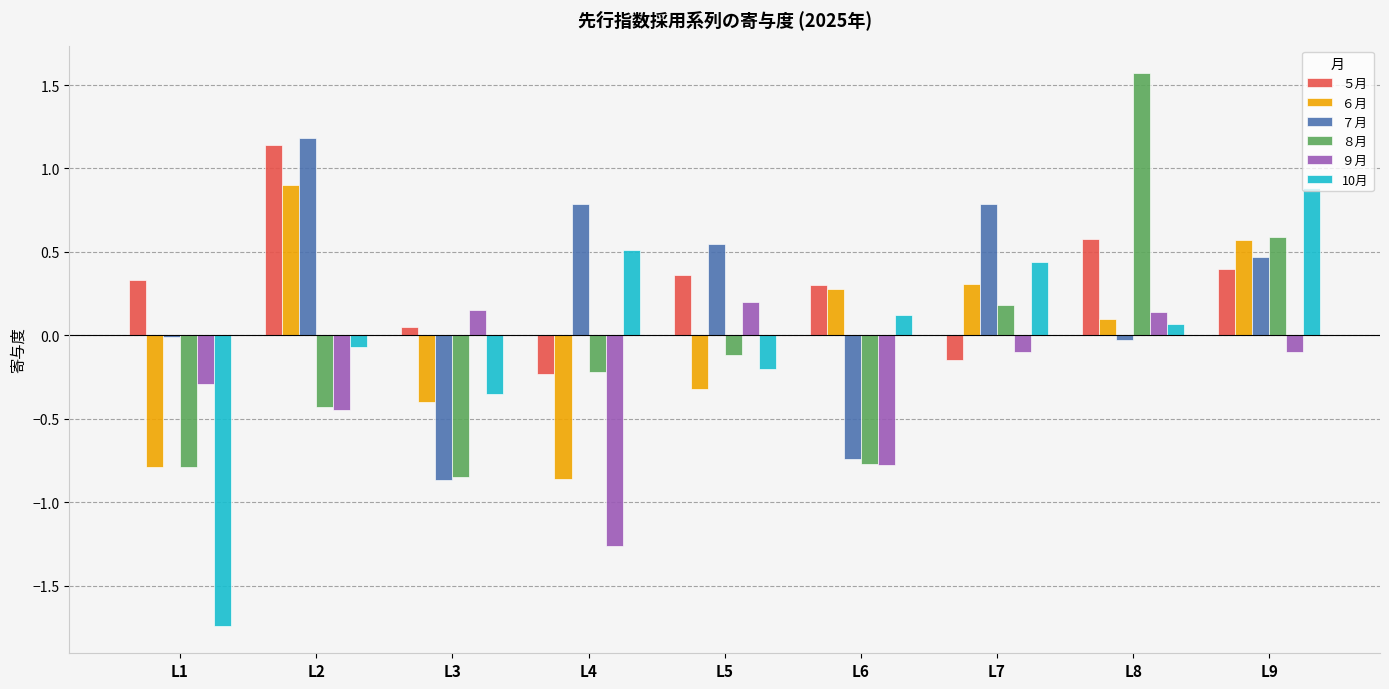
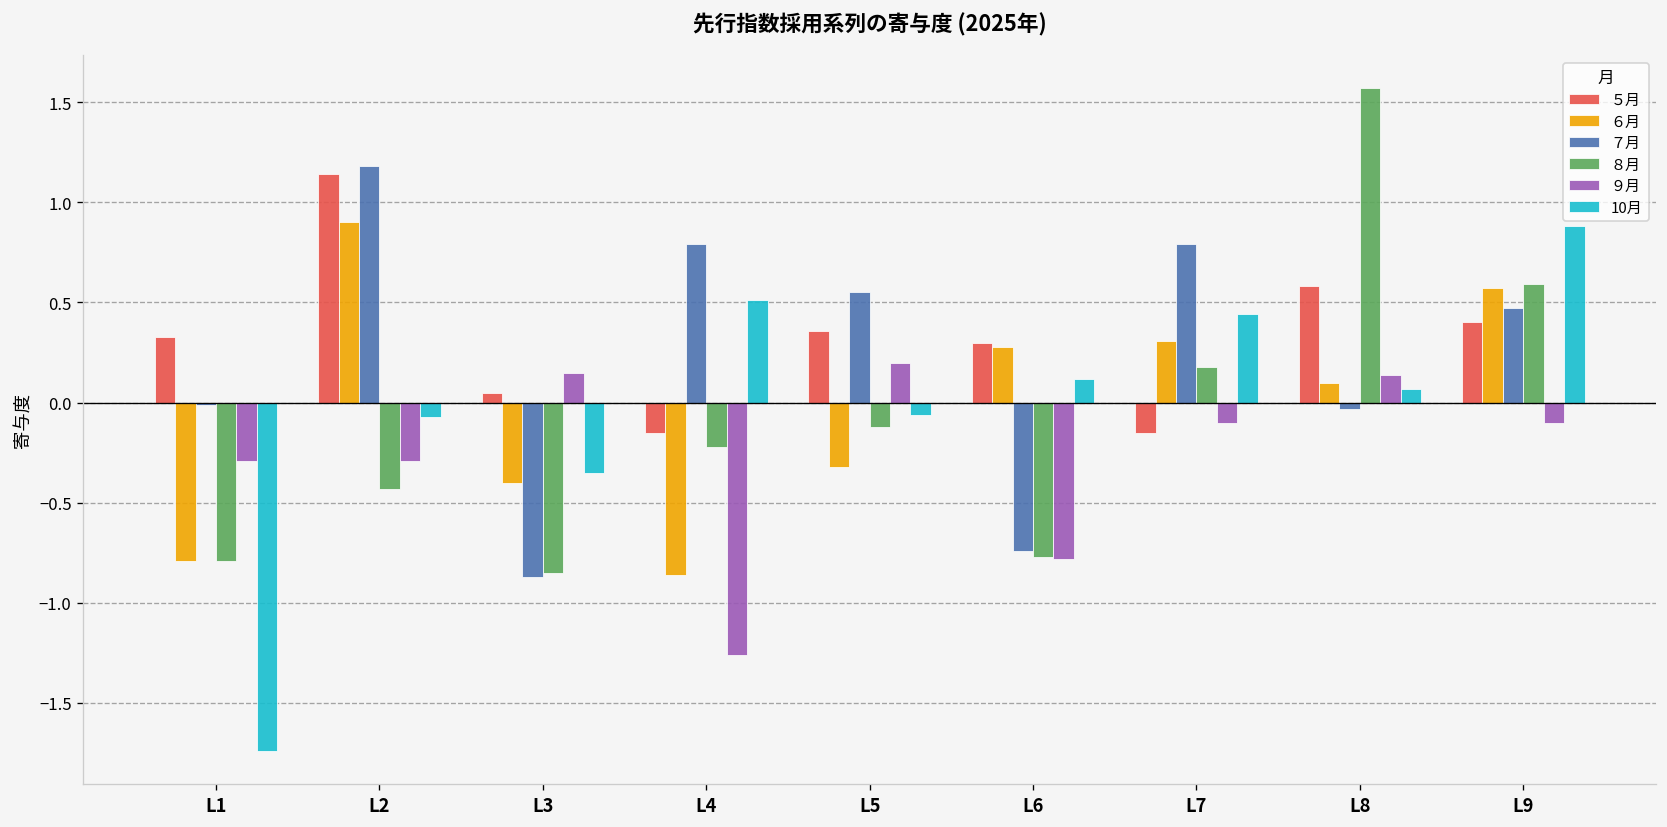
  {
    "５月": {
      "L1": 0.33,
      "L2": 1.14,
      "L3": 0.05,
-     "L4": -0.23,
+     "L4": -0.15,
      "L5": 0.36,
      "L6": 0.30,
      "L7": -0.15,
      "L8": 0.58,
      "L9": 0.40
    },
    "６月": {
      "L1": -0.79,
      "L2": 0.90,
      "L3": -0.40,
      "L4": -0.86,
      "L5": -0.32,
      "L6": 0.28,
      "L7": 0.31,
      "L8": 0.10,
      "L9": 0.57
    },
    "７月": {
      "L2": 1.18,
      "L3": -0.87,
      "L4": 0.79,
      "L5": 0.55,
      "L6": -0.74,
      "L7": 0.79,
      "L8": -0.03,
      "L9": 0.47
    },
    "８月": {
      "L1": -0.79,
      "L2": -0.43,
      "L3": -0.85,
      "L4": -0.22,
      "L5": -0.12,
      "L6": -0.77,
      "L7": 0.18,
      "L8": 1.57,
      "L9": 0.59
    },
    "９月": {
      "L1": -0.29,
-     "L2": -0.45,
+     "L2": -0.29,
      "L3": 0.15,
      "L4": -1.26,
      "L5": 0.20,
      "L6": -0.78,
      "L7": -0.10,
      "L8": 0.14,
      "L9": -0.10
    },
    "10月": {
      "L1": -1.74,
      "L2": -0.07,
      "L3": -0.35,
      "L4": 0.51,
-     "L5": -0.20,
+     "L5": -0.06,
      "L6": 0.12,
      "L7": 0.44,
      "L8": 0.07
    }
  }
